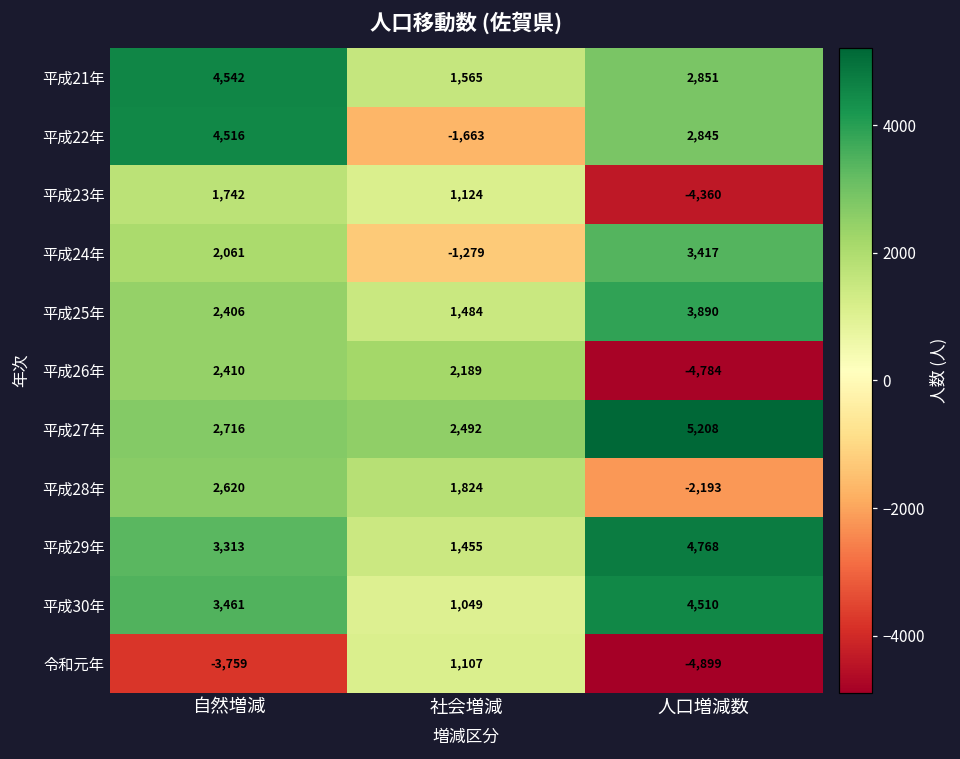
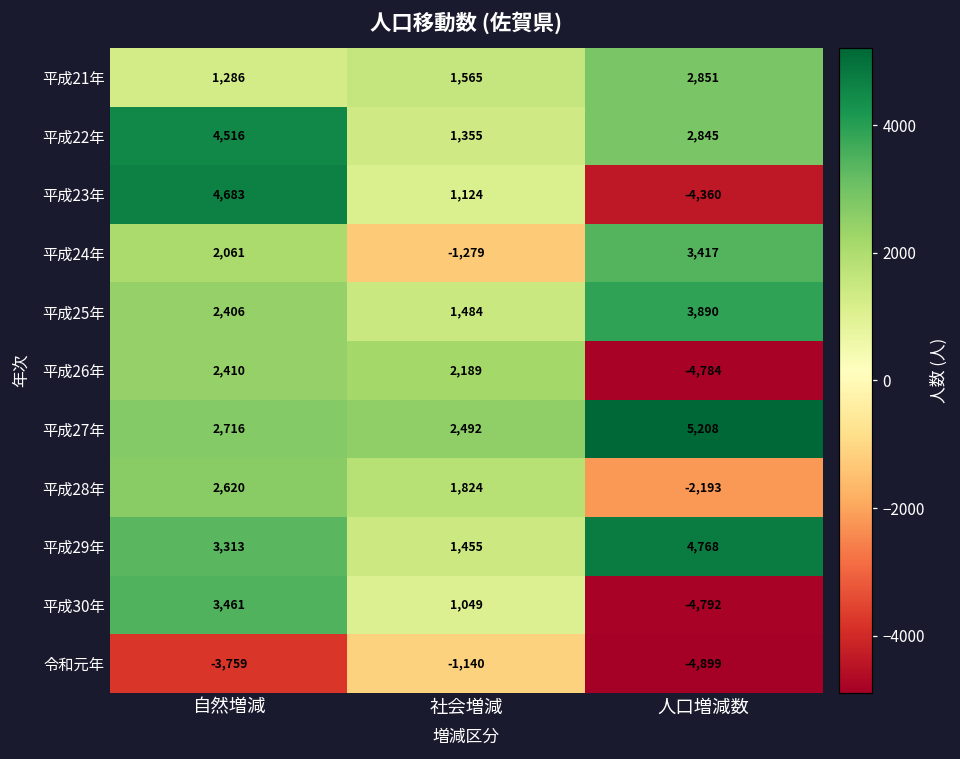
  {
    "平成21年": {
-     "自然増減": "4,542",
+     "自然増減": "1,286",
      "社会増減": "1,565",
      "人口増減数": "2,851"
    },
    "平成22年": {
      "自然増減": "4,516",
-     "社会増減": "-1,663",
+     "社会増減": "1,355",
      "人口増減数": "2,845"
    },
    "平成23年": {
-     "自然増減": "1,742",
+     "自然増減": "4,683",
      "社会増減": "1,124",
      "人口増減数": "-4,360"
    },
    "平成24年": {
      "自然増減": "2,061",
      "社会増減": "-1,279",
      "人口増減数": "3,417"
    },
    "平成25年": {
      "自然増減": "2,406",
      "社会増減": "1,484",
      "人口増減数": "3,890"
    },
    "平成26年": {
      "自然増減": "2,410",
      "社会増減": "2,189",
      "人口増減数": "-4,784"
    },
    "平成27年": {
      "自然増減": "2,716",
      "社会増減": "2,492",
      "人口増減数": "5,208"
    },
    "平成28年": {
      "自然増減": "2,620",
      "社会増減": "1,824",
      "人口増減数": "-2,193"
    },
    "平成29年": {
      "自然増減": "3,313",
      "社会増減": "1,455",
      "人口増減数": "4,768"
    },
    "平成30年": {
      "自然増減": "3,461",
      "社会増減": "1,049",
-     "人口増減数": "4,510"
+     "人口増減数": "-4,792"
    },
    "令和元年": {
      "自然増減": "-3,759",
-     "社会増減": "1,107",
+     "社会増減": "-1,140",
      "人口増減数": "-4,899"
    }
  }
